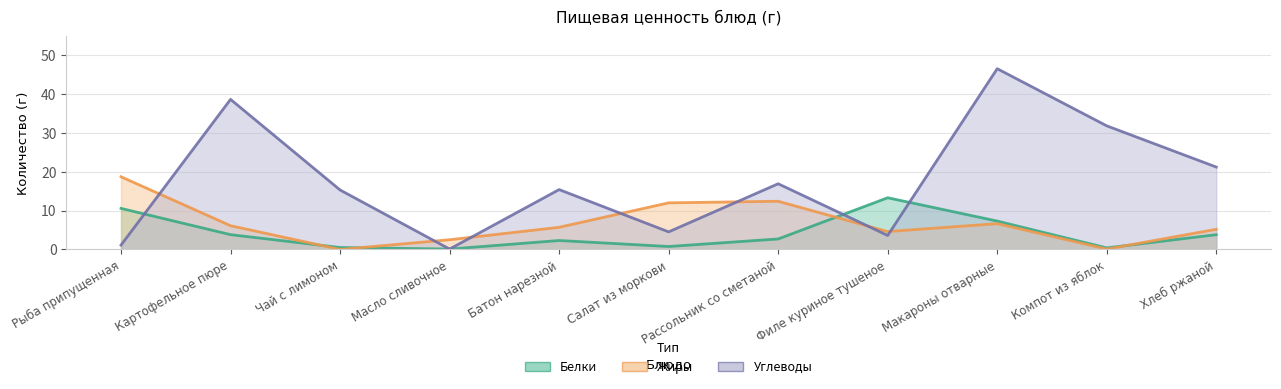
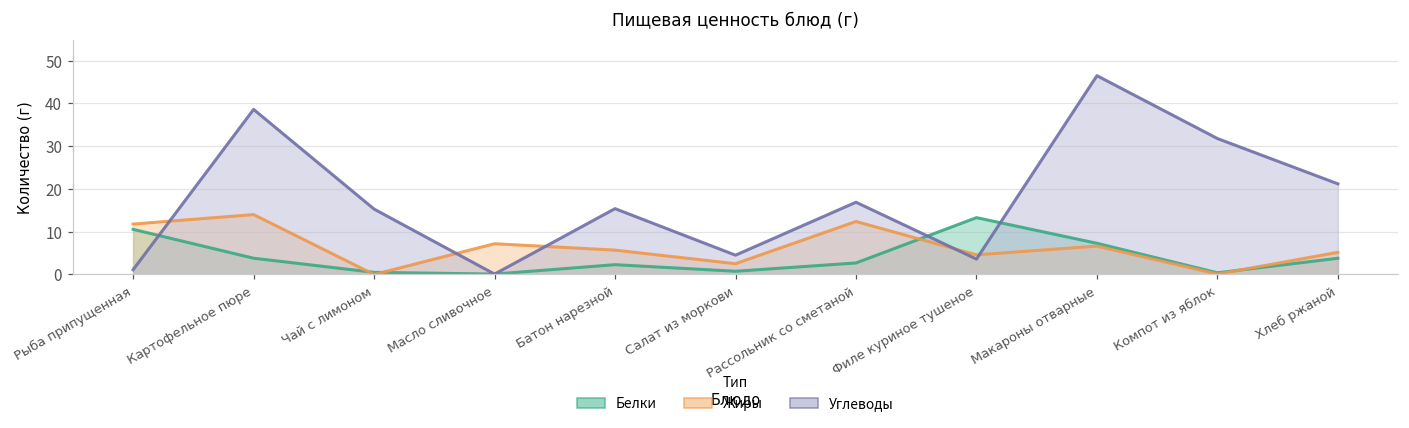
  {
    "Жиры": {
-     "Рыба припущенная": 19,
-     "Картофельное пюре": 6,
-     "Масло сливочное": 3,
+     "Рыба припущенная": 12,
+     "Картофельное пюре": 14,
+     "Масло сливочное": 7,
      "Батон нарезной": 6,
-     "Салат из моркови": 12,
+     "Салат из моркови": 3,
      "Рассольник со сметаной": 12,
      "Филе куриное тушеное": 5,
      "Хлеб ржаной": 5
    }
  }
